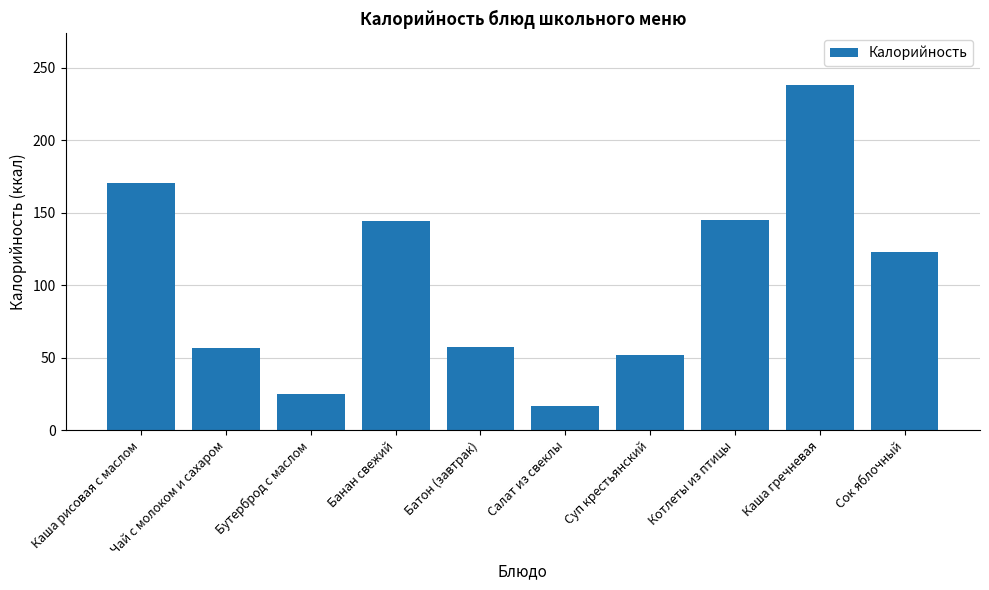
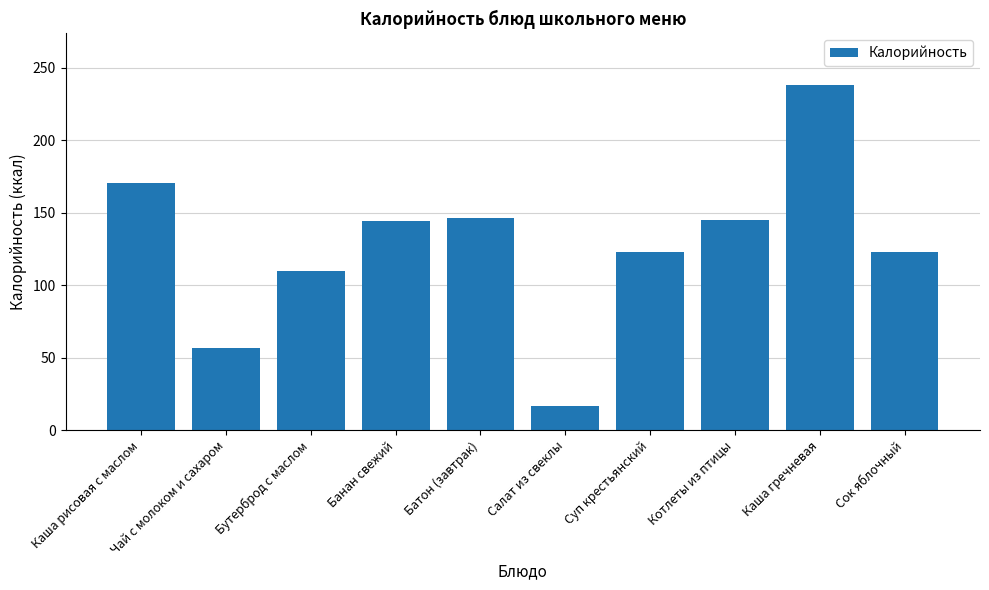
  {
    "Каша рисовая с маслом": 170,
    "Чай с молоком и сахаром": 56,
-   "Бутерброд с маслом": 25,
+   "Бутерброд с маслом": 110,
    "Банан свежий": 144,
-   "Батон (завтрак)": 58,
+   "Батон (завтрак)": 146,
    "Салат из свеклы": 17,
-   "Суп крестьянский": 52,
+   "Суп крестьянский": 123,
    "Котлеты из птицы": 145,
    "Каша гречневая": 238,
    "Сок яблочный": 123
  }
